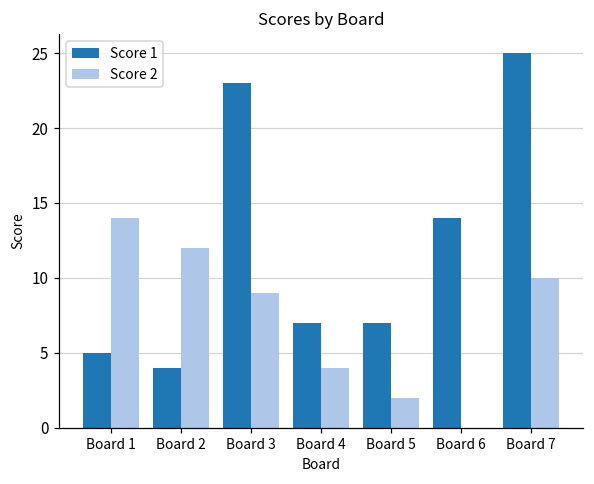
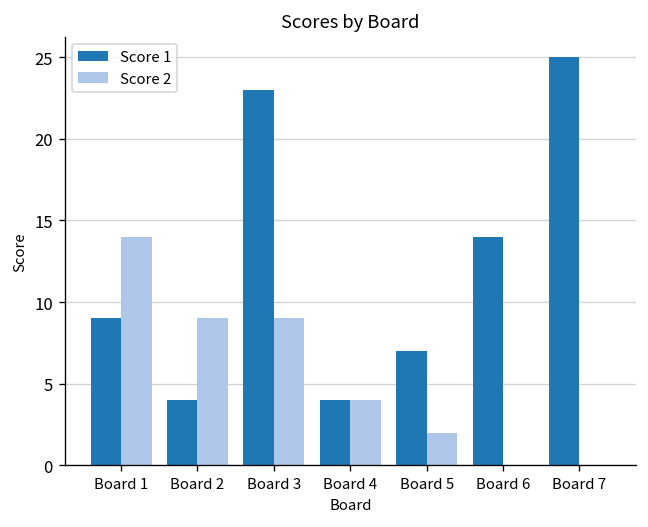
  {
    "Score 1": {
-     "Board 1": 5,
+     "Board 1": 9,
      "Board 2": 4,
      "Board 3": 23,
-     "Board 4": 7,
+     "Board 4": 4,
      "Board 5": 7,
      "Board 6": 14,
      "Board 7": 25
    },
    "Score 2": {
      "Board 1": 14,
-     "Board 2": 12,
+     "Board 2": 9,
      "Board 3": 9,
      "Board 4": 4,
      "Board 5": 2,
      "Board 6": 0,
-     "Board 7": 10
+     "Board 7": 0
    }
  }
